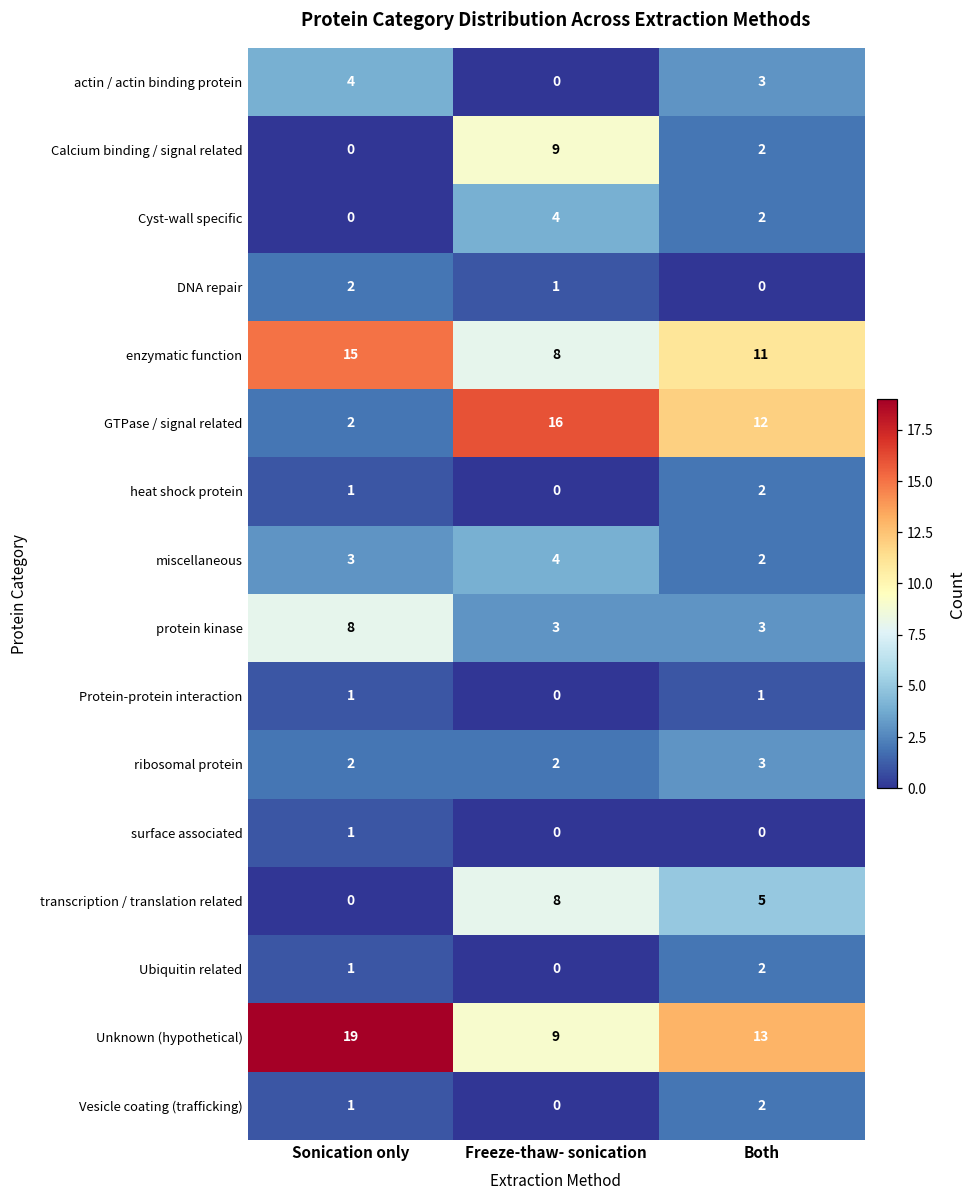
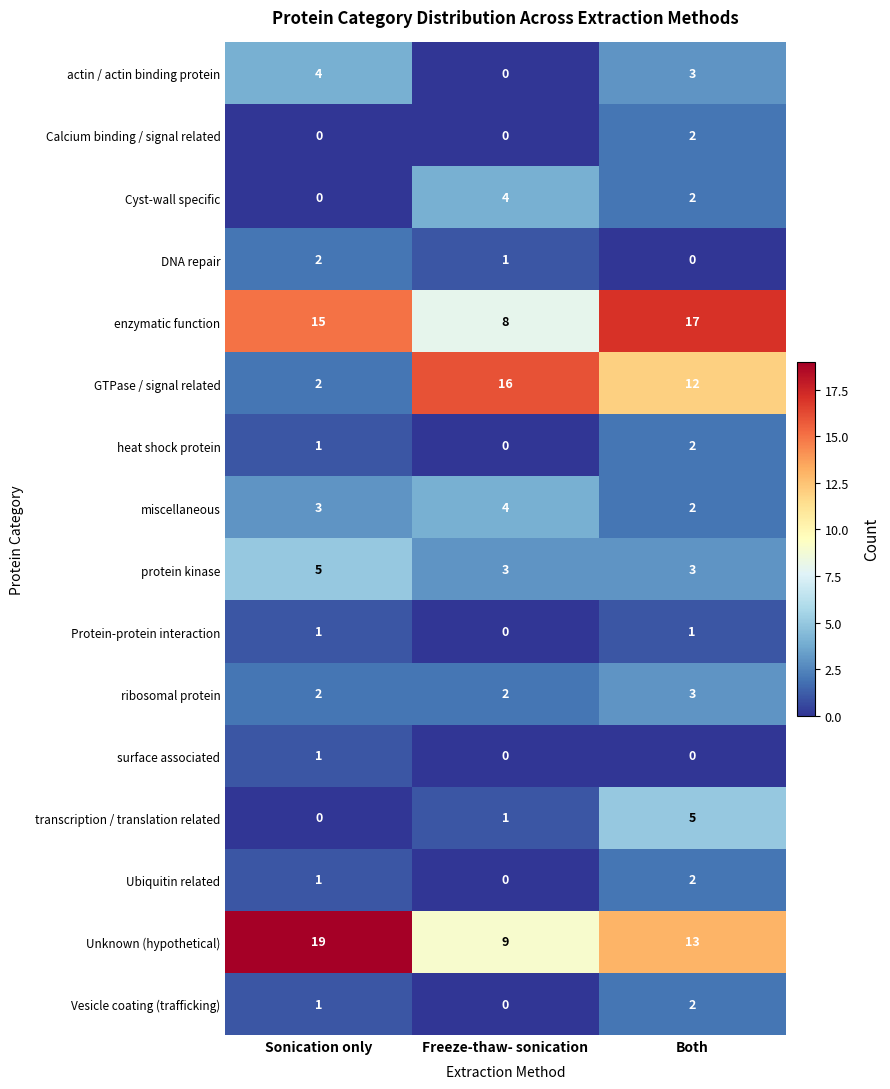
  {
    "actin / actin binding protein": {
      "Sonication only": 4,
      "Freeze-thaw- sonication": 0,
      "Both": 3
    },
    "Calcium binding / signal related": {
      "Sonication only": 0,
-     "Freeze-thaw- sonication": 9,
+     "Freeze-thaw- sonication": 0,
      "Both": 2
    },
    "Cyst-wall specific": {
      "Sonication only": 0,
      "Freeze-thaw- sonication": 4,
      "Both": 2
    },
    "DNA repair": {
      "Sonication only": 2,
      "Freeze-thaw- sonication": 1,
      "Both": 0
    },
    "enzymatic function": {
      "Sonication only": 15,
      "Freeze-thaw- sonication": 8,
-     "Both": 11
+     "Both": 17
    },
    "GTPase / signal related": {
      "Sonication only": 2,
      "Freeze-thaw- sonication": 16,
      "Both": 12
    },
    "heat shock protein": {
      "Sonication only": 1,
      "Freeze-thaw- sonication": 0,
      "Both": 2
    },
    "miscellaneous": {
      "Sonication only": 3,
      "Freeze-thaw- sonication": 4,
      "Both": 2
    },
    "protein kinase": {
-     "Sonication only": 8,
+     "Sonication only": 5,
      "Freeze-thaw- sonication": 3,
      "Both": 3
    },
    "Protein-protein interaction": {
      "Sonication only": 1,
      "Freeze-thaw- sonication": 0,
      "Both": 1
    },
    "ribosomal protein": {
      "Sonication only": 2,
      "Freeze-thaw- sonication": 2,
      "Both": 3
    },
    "surface associated": {
      "Sonication only": 1,
      "Freeze-thaw- sonication": 0,
      "Both": 0
    },
    "transcription / translation related": {
      "Sonication only": 0,
-     "Freeze-thaw- sonication": 8,
+     "Freeze-thaw- sonication": 1,
      "Both": 5
    },
    "Ubiquitin related": {
      "Sonication only": 1,
      "Freeze-thaw- sonication": 0,
      "Both": 2
    },
    "Unknown (hypothetical)": {
      "Sonication only": 19,
      "Freeze-thaw- sonication": 9,
      "Both": 13
    },
    "Vesicle coating (trafficking)": {
      "Sonication only": 1,
      "Freeze-thaw- sonication": 0,
      "Both": 2
    }
  }
